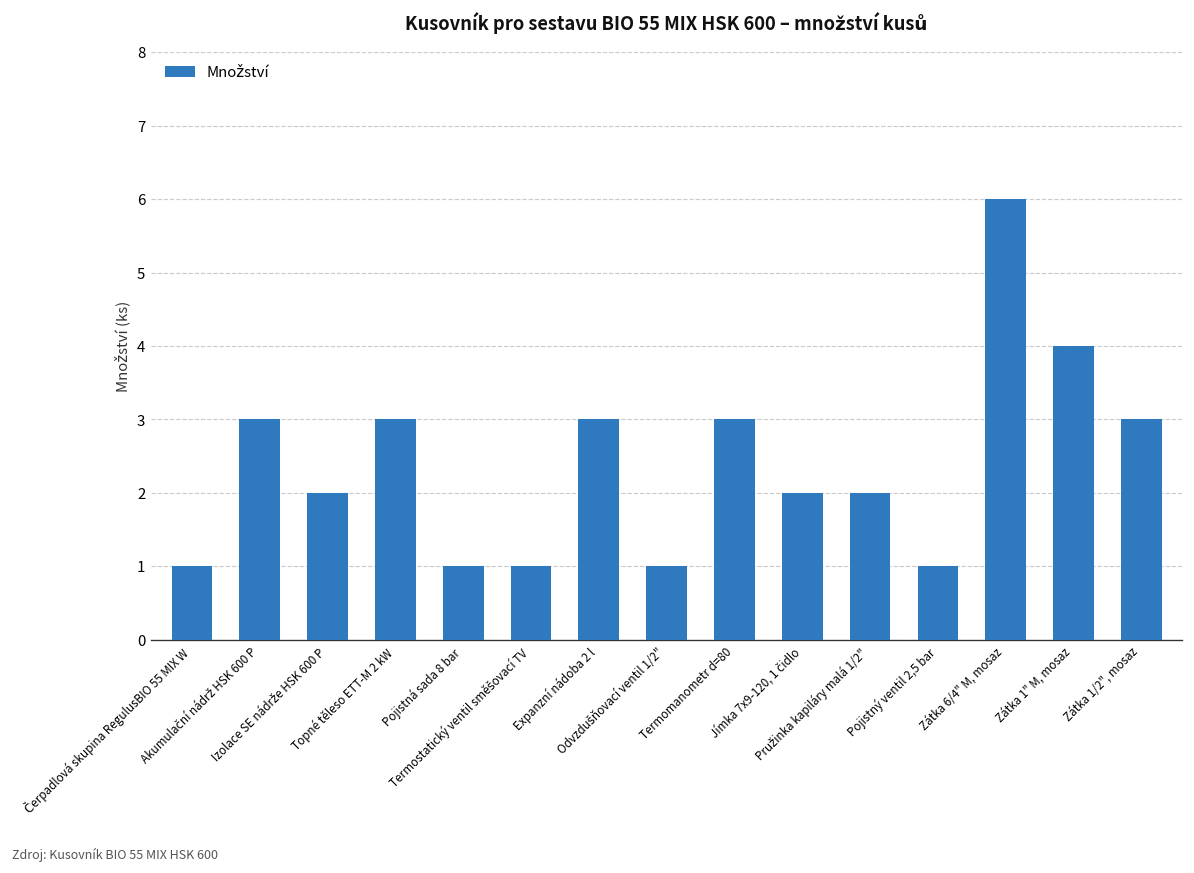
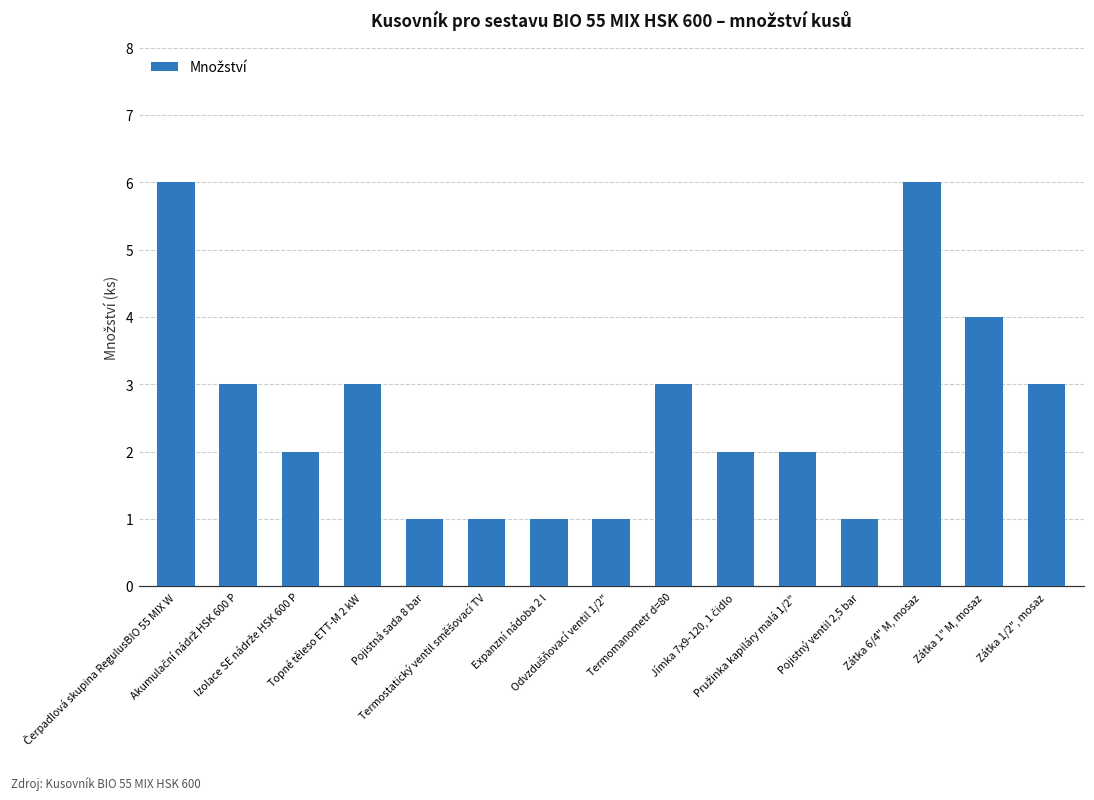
  {
-   "Čerpadlová skupina RegulusBIO 55 MIX W": 1,
+   "Čerpadlová skupina RegulusBIO 55 MIX W": 6,
    "Akumulační nádrž HSK 600 P": 3,
    "Izolace SE nádrže HSK 600 P": 2,
    "Topné těleso ETT-M 2 kW": 3,
    "Pojistná sada 8 bar": 1,
    "Termostatický ventil směšovací TV": 1,
-   "Expanzní nádoba 2 l": 3,
+   "Expanzní nádoba 2 l": 1,
    "Odvzdušňovací ventil 1/2\"": 1,
    "Termomanometr d=80": 3,
    "Jímka 7x9-120, 1 čidlo": 2,
    "Pružinka kapiláry malá 1/2\"": 2,
    "Pojistný ventil 2,5 bar": 1,
    "Zátka 6/4\" M, mosaz": 6,
    "Zátka 1\" M, mosaz": 4,
    "Zátka 1/2\", mosaz": 3
  }
